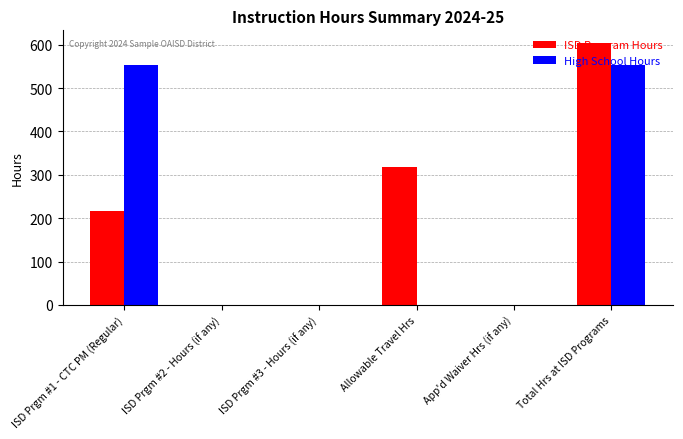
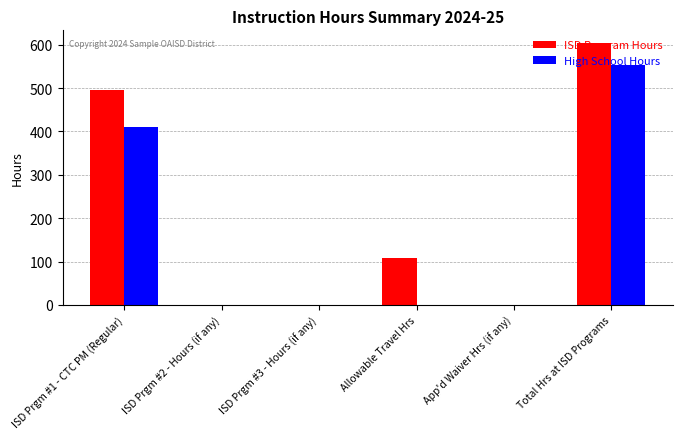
  {
    "ISD Program Hours": {
-     "ISD Prgm #1 - CTC PM (Regular)": 220,
+     "ISD Prgm #1 - CTC PM (Regular)": 500,
      "ISD Prgm #2 - Hours (if any)": 0,
      "ISD Prgm #3 - Hours (if any)": 0,
-     "Allowable Travel Hrs": 320,
+     "Allowable Travel Hrs": 110,
      "App'd Waiver Hrs (if any)": 0,
      "Total Hrs at ISD Programs": 600
    },
    "High School Hours": {
-     "ISD Prgm #1 - CTC PM (Regular)": 550,
+     "ISD Prgm #1 - CTC PM (Regular)": 410,
      "ISD Prgm #2 - Hours (if any)": 0,
      "ISD Prgm #3 - Hours (if any)": 0,
      "Allowable Travel Hrs": 0,
      "App'd Waiver Hrs (if any)": 0,
      "Total Hrs at ISD Programs": 550
    }
  }
